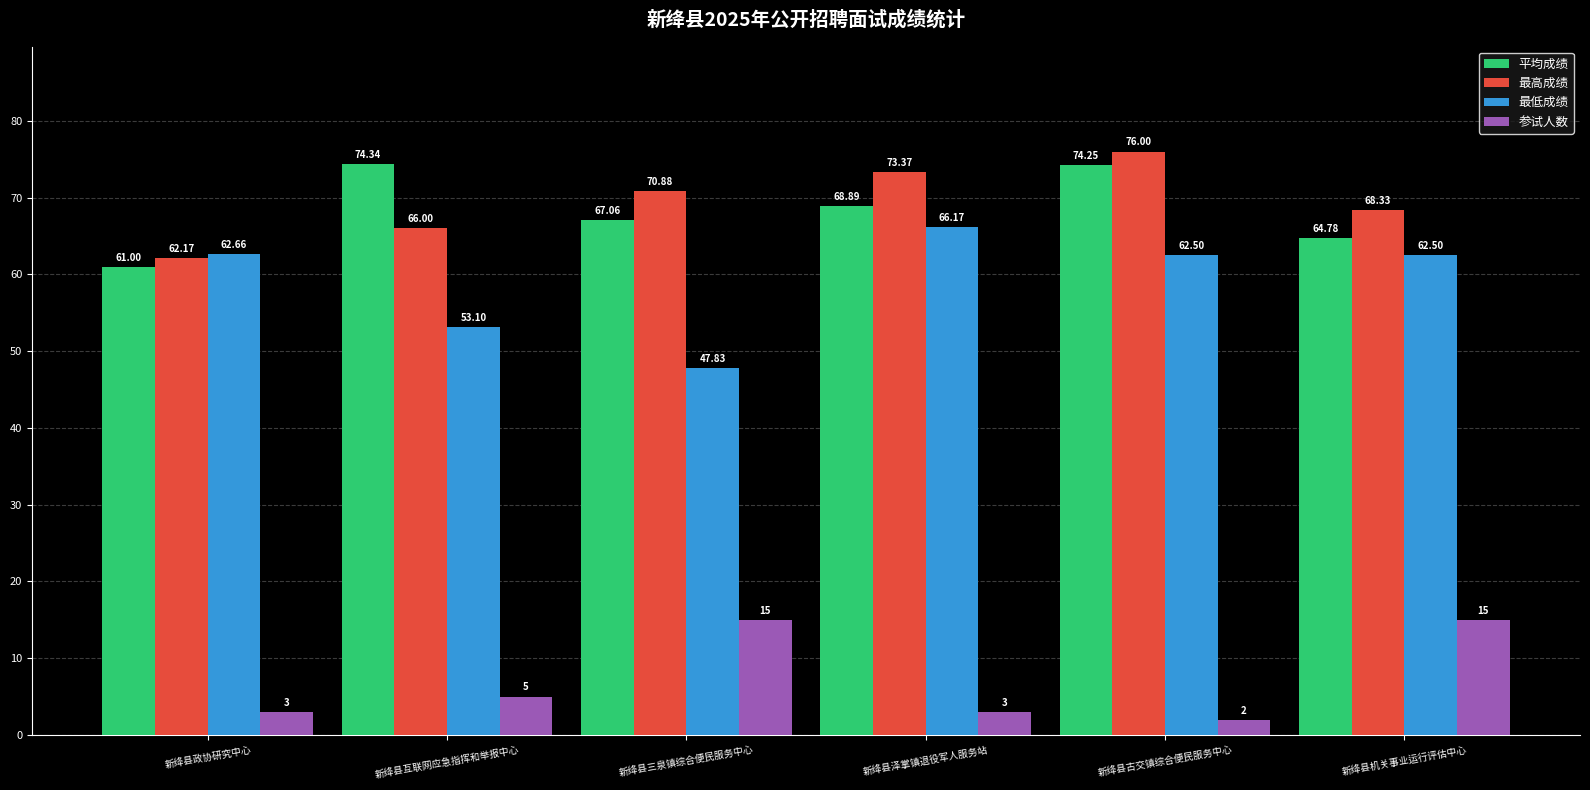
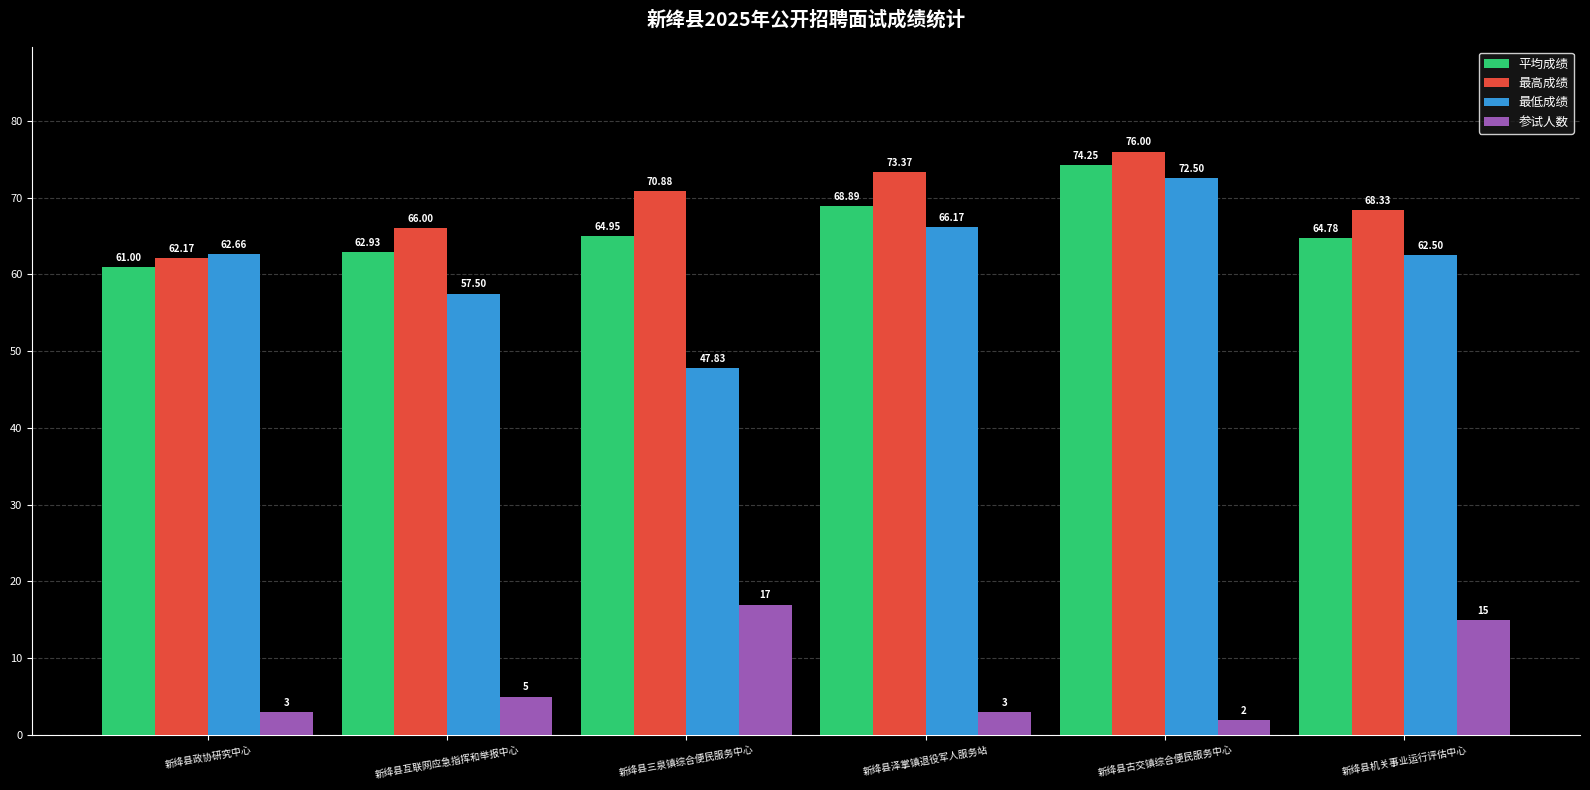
  {
    "平均成绩": {
      "新绛县政协研究中心": 61.00,
-     "新绛县互联网应急指挥和举报中心": 74.34,
-     "新绛县三泉镇综合便民服务中心": 67.06,
+     "新绛县互联网应急指挥和举报中心": 62.93,
+     "新绛县三泉镇综合便民服务中心": 64.95,
      "新绛县泽掌镇退役军人服务站": 68.89,
      "新绛县古交镇综合便民服务中心": 74.25,
      "新绛县机关事业运行评估中心": 64.78
    },
    "最高成绩": {
      "新绛县政协研究中心": 62.17,
      "新绛县互联网应急指挥和举报中心": 66.00,
      "新绛县三泉镇综合便民服务中心": 70.88,
      "新绛县泽掌镇退役军人服务站": 73.37,
      "新绛县古交镇综合便民服务中心": 76.00,
      "新绛县机关事业运行评估中心": 68.33
    },
    "最低成绩": {
      "新绛县政协研究中心": 62.66,
-     "新绛县互联网应急指挥和举报中心": 53.10,
+     "新绛县互联网应急指挥和举报中心": 57.50,
      "新绛县三泉镇综合便民服务中心": 47.83,
      "新绛县泽掌镇退役军人服务站": 66.17,
-     "新绛县古交镇综合便民服务中心": 62.50,
+     "新绛县古交镇综合便民服务中心": 72.50,
      "新绛县机关事业运行评估中心": 62.50
    },
    "参试人数": {
      "新绛县政协研究中心": 3,
      "新绛县互联网应急指挥和举报中心": 5,
-     "新绛县三泉镇综合便民服务中心": 15,
+     "新绛县三泉镇综合便民服务中心": 17,
      "新绛县泽掌镇退役军人服务站": 3,
      "新绛县古交镇综合便民服务中心": 2,
      "新绛县机关事业运行评估中心": 15
    }
  }
